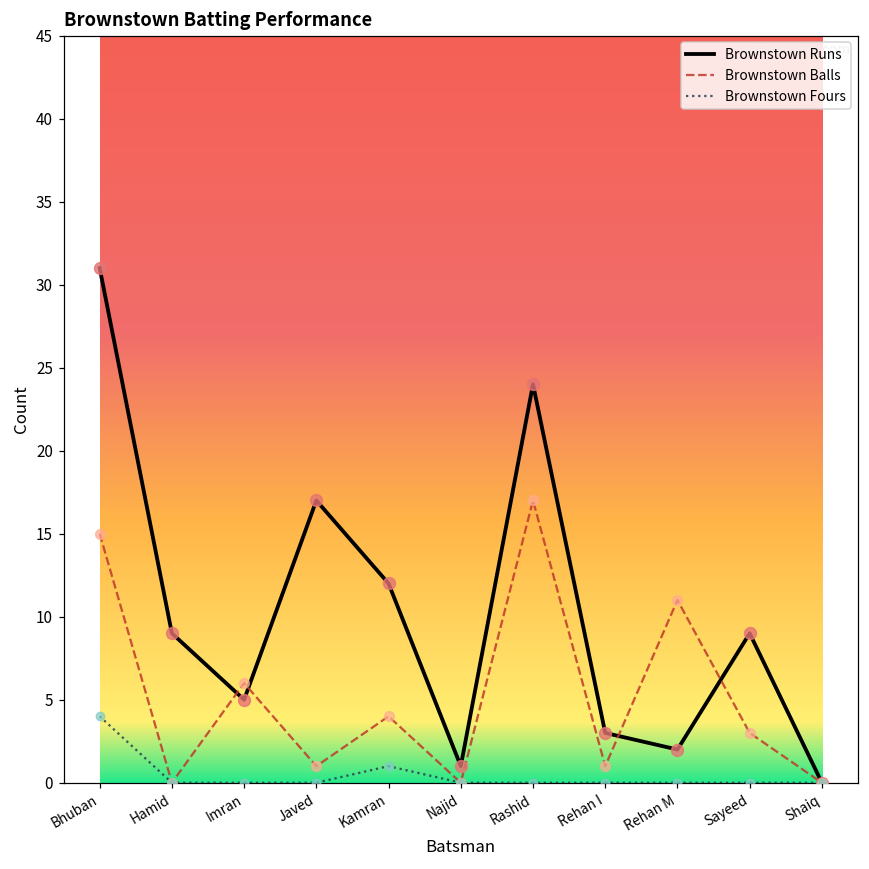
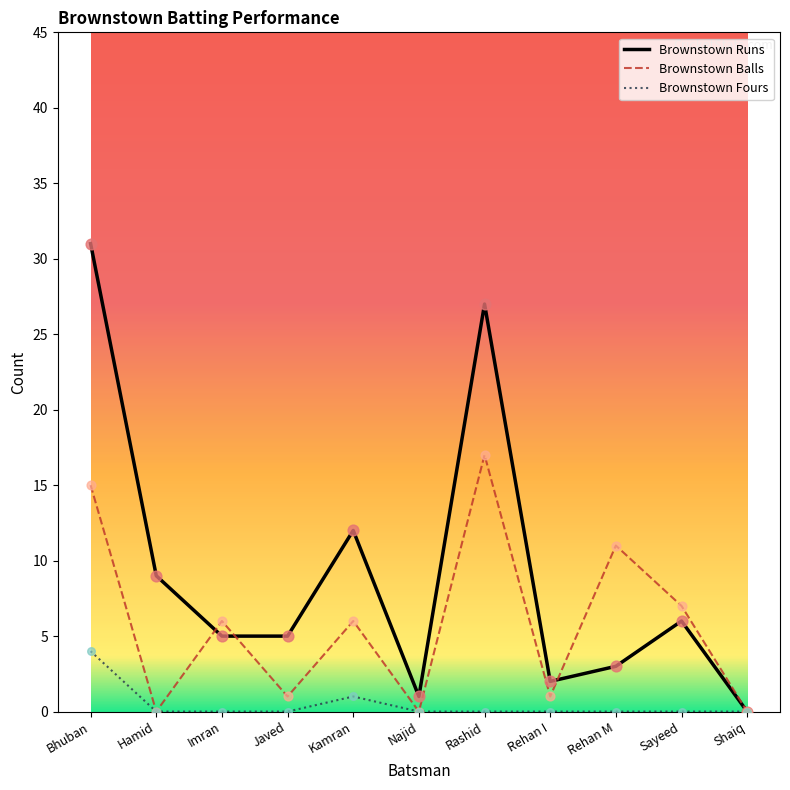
  {
    "Brownstown Runs": {
      "Bhuban": 31,
      "Hamid": 9,
      "Imran": 5,
-     "Javed": 17,
+     "Javed": 5,
      "Kamran": 12,
      "Najid": 1,
-     "Rashid": 24,
-     "Rehan I": 3,
-     "Rehan M": 2,
-     "Sayeed": 9
+     "Rashid": 27,
+     "Rehan I": 2,
+     "Rehan M": 3,
+     "Sayeed": 6
    },
    "Brownstown Balls": {
      "Bhuban": 15,
      "Imran": 6,
      "Javed": 1,
-     "Kamran": 4,
+     "Kamran": 6,
      "Rashid": 17,
      "Rehan I": 1,
      "Rehan M": 11,
-     "Sayeed": 3
+     "Sayeed": 7
    },
    "Brownstown Fours": {
      "Bhuban": 4,
      "Imran": 0,
      "Javed": 0,
      "Kamran": 1,
      "Rashid": 0,
      "Rehan I": 0,
      "Rehan M": 0,
      "Sayeed": 0
    }
  }
